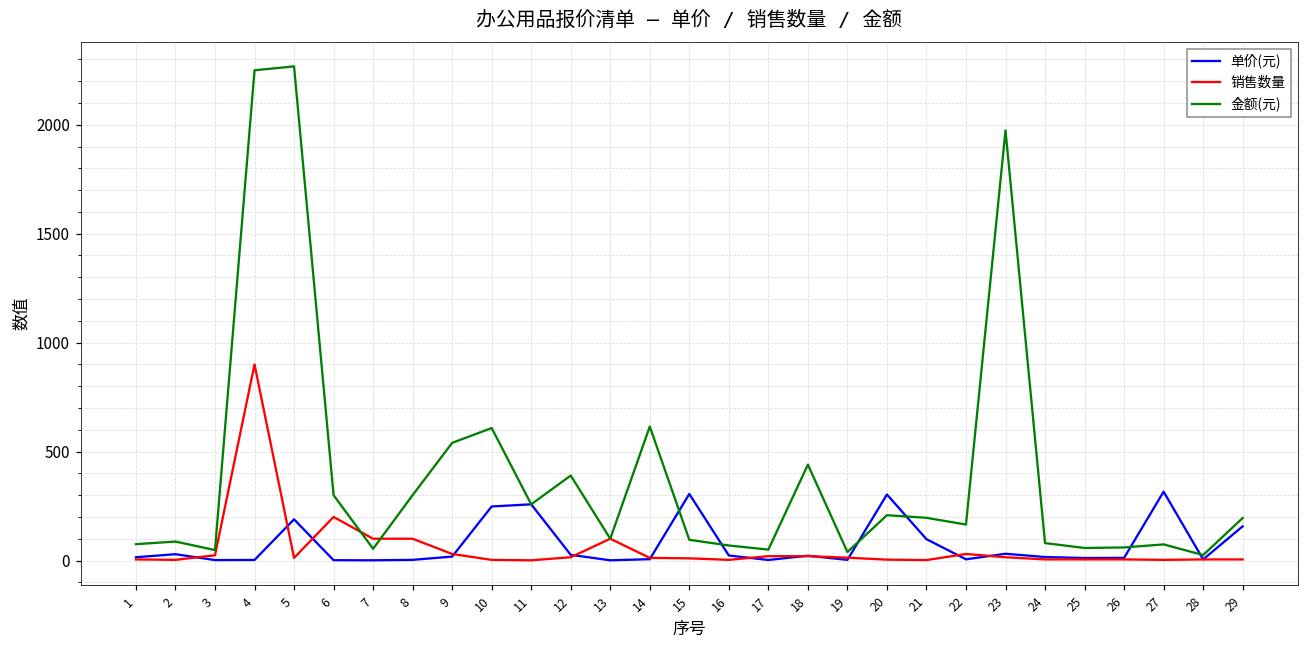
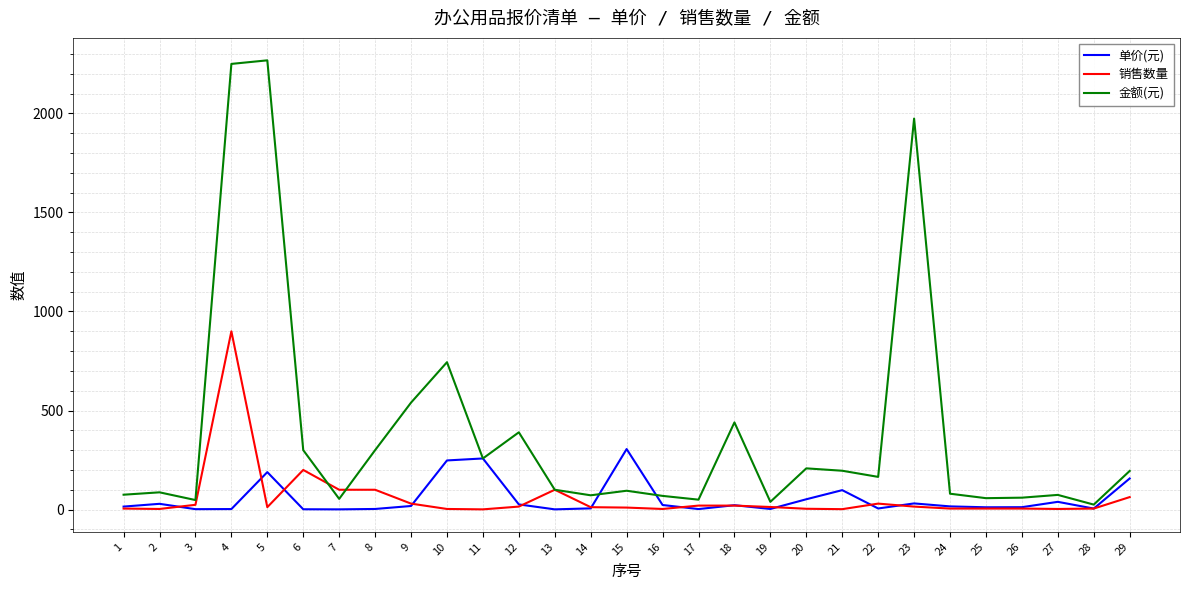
  {
    "单价(元)": {
      "2": 30,
      "3": 0,
      "4": 0,
      "5": 190,
      "6": 0,
      "7": 0,
      "8": 0,
      "10": 250,
      "13": 0,
      "15": 310,
      "16": 20,
      "17": 0,
-     "20": 300,
+     "20": 50,
      "21": 100,
      "22": 10,
      "23": 30,
-     "27": 320,
+     "27": 40,
      "29": 160
    },
    "销售数量": {
      "2": 0,
      "3": 20,
      "4": 900,
      "5": 10,
      "6": 200,
      "7": 100,
      "8": 100,
      "10": 0,
      "11": 0,
      "15": 10,
      "16": 0,
      "17": 20,
      "20": 0,
      "21": 0,
      "22": 30,
      "23": 20,
      "27": 0,
-     "29": 10
+     "29": 60
    },
    "金额(元)": {
      "1": 80,
      "2": 90,
      "3": 50,
      "4": 2250,
      "5": 2270,
      "6": 300,
      "7": 50,
      "8": 300,
      "9": 540,
-     "10": 610,
+     "10": 740,
      "12": 390,
-     "14": 620,
+     "14": 70,
      "15": 100,
      "16": 70,
      "17": 50,
      "18": 440,
      "19": 40,
      "20": 210,
      "21": 200,
      "22": 170,
      "23": 1970,
      "24": 80,
      "25": 60,
      "26": 60,
      "27": 70,
      "28": 30,
      "29": 200
    }
  }
